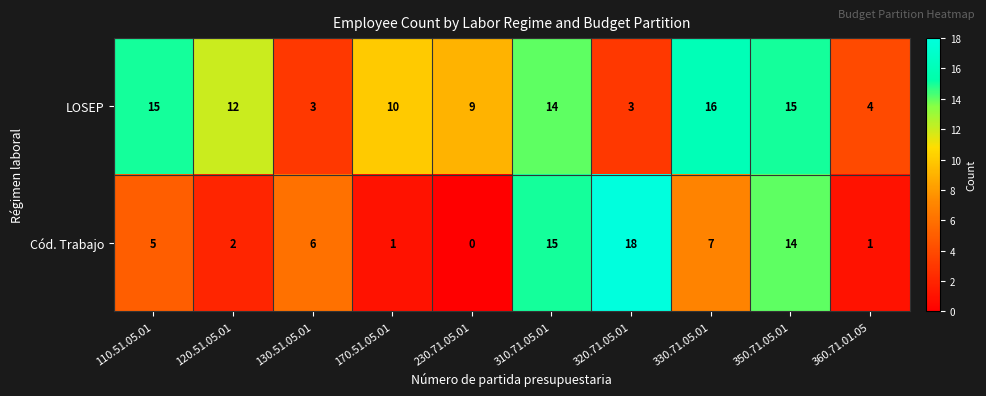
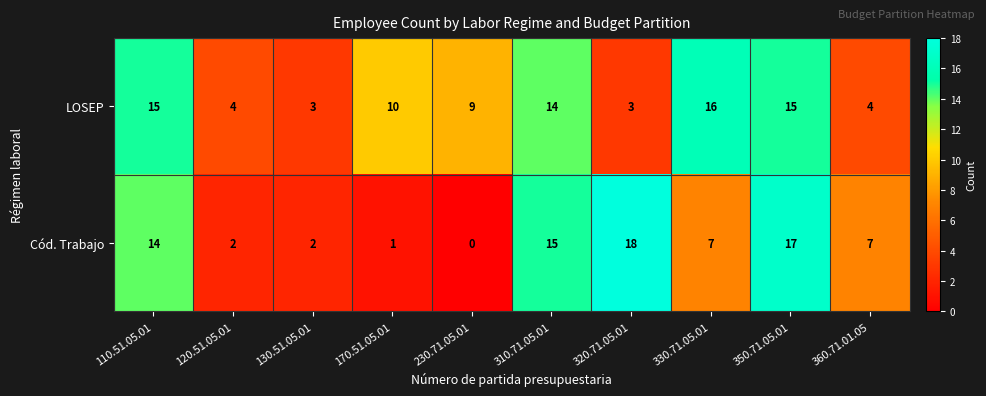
  {
    "LOSEP": {
      "110.51.05.01": 15,
-     "120.51.05.01": 12,
+     "120.51.05.01": 4,
      "130.51.05.01": 3,
      "170.51.05.01": 10,
      "230.71.05.01": 9,
      "310.71.05.01": 14,
      "320.71.05.01": 3,
      "330.71.05.01": 16,
      "350.71.05.01": 15,
      "360.71.01.05": 4
    },
    "Cód. Trabajo": {
-     "110.51.05.01": 5,
+     "110.51.05.01": 14,
      "120.51.05.01": 2,
-     "130.51.05.01": 6,
+     "130.51.05.01": 2,
      "170.51.05.01": 1,
      "230.71.05.01": 0,
      "310.71.05.01": 15,
      "320.71.05.01": 18,
      "330.71.05.01": 7,
-     "350.71.05.01": 14,
-     "360.71.01.05": 1
+     "350.71.05.01": 17,
+     "360.71.01.05": 7
    }
  }
